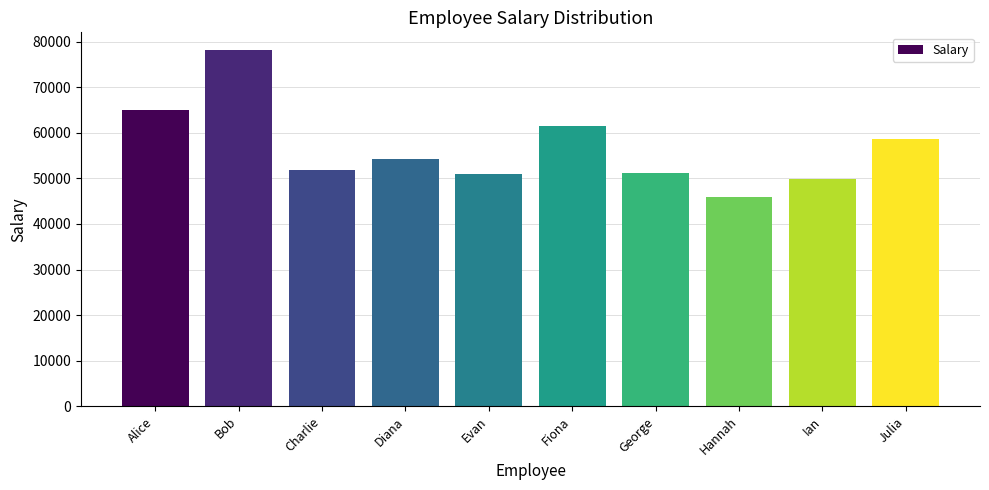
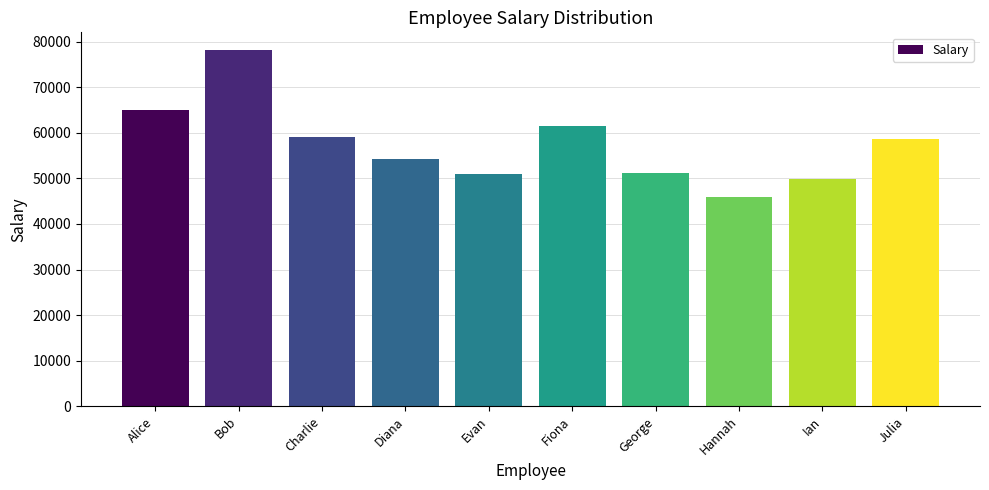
  {
    "Alice": 65000,
    "Bob": 78000,
-   "Charlie": 52000,
+   "Charlie": 59000,
    "Diana": 54000,
    "Evan": 51000,
    "Fiona": 62000,
    "George": 51000,
    "Hannah": 46000,
    "Ian": 50000,
    "Julia": 59000
  }
